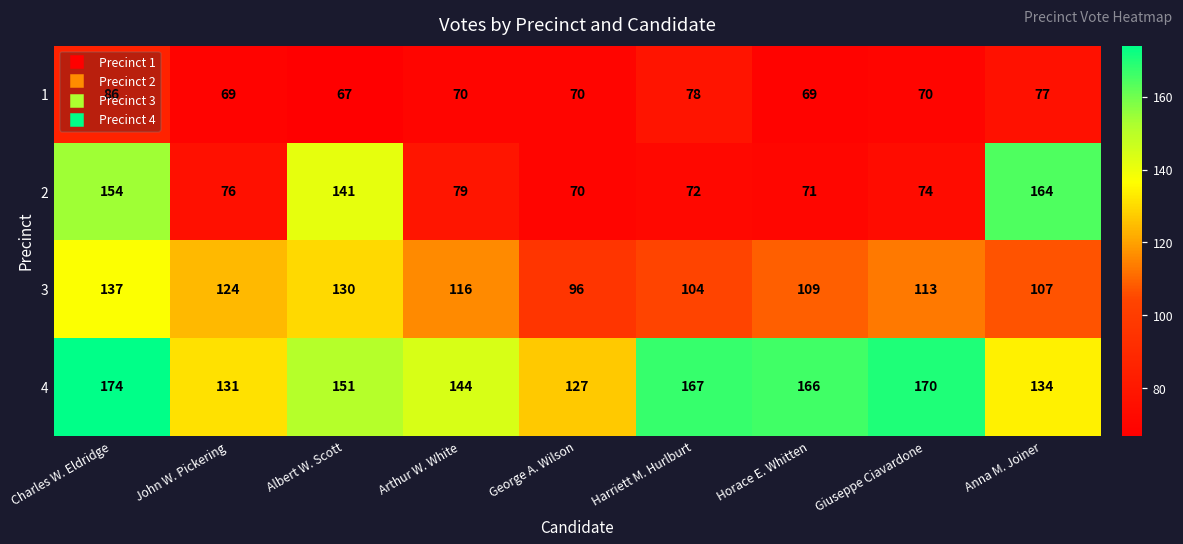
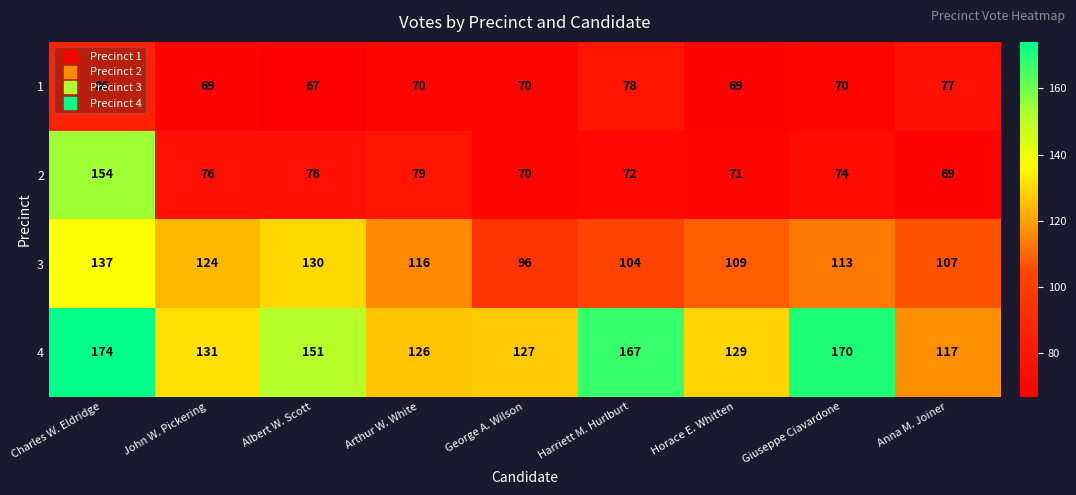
  {
    "1": {
      "John W. Pickering": 69,
      "Albert W. Scott": 67,
      "Arthur W. White": 70,
      "George A. Wilson": 70,
      "Harriett M. Hurlburt": 78,
      "Horace E. Whitten": 69,
      "Giuseppe Ciavardone": 70,
      "Anna M. Joiner": 77
    },
    "2": {
      "Charles W. Eldridge": 154,
      "John W. Pickering": 76,
-     "Albert W. Scott": 141,
+     "Albert W. Scott": 76,
      "Arthur W. White": 79,
      "George A. Wilson": 70,
      "Harriett M. Hurlburt": 72,
      "Horace E. Whitten": 71,
      "Giuseppe Ciavardone": 74,
-     "Anna M. Joiner": 164
+     "Anna M. Joiner": 69
    },
    "3": {
      "Charles W. Eldridge": 137,
      "John W. Pickering": 124,
      "Albert W. Scott": 130,
      "Arthur W. White": 116,
      "George A. Wilson": 96,
      "Harriett M. Hurlburt": 104,
      "Horace E. Whitten": 109,
      "Giuseppe Ciavardone": 113,
      "Anna M. Joiner": 107
    },
    "4": {
      "Charles W. Eldridge": 174,
      "John W. Pickering": 131,
      "Albert W. Scott": 151,
-     "Arthur W. White": 144,
+     "Arthur W. White": 126,
      "George A. Wilson": 127,
      "Harriett M. Hurlburt": 167,
-     "Horace E. Whitten": 166,
+     "Horace E. Whitten": 129,
      "Giuseppe Ciavardone": 170,
-     "Anna M. Joiner": 134
+     "Anna M. Joiner": 117
    }
  }
